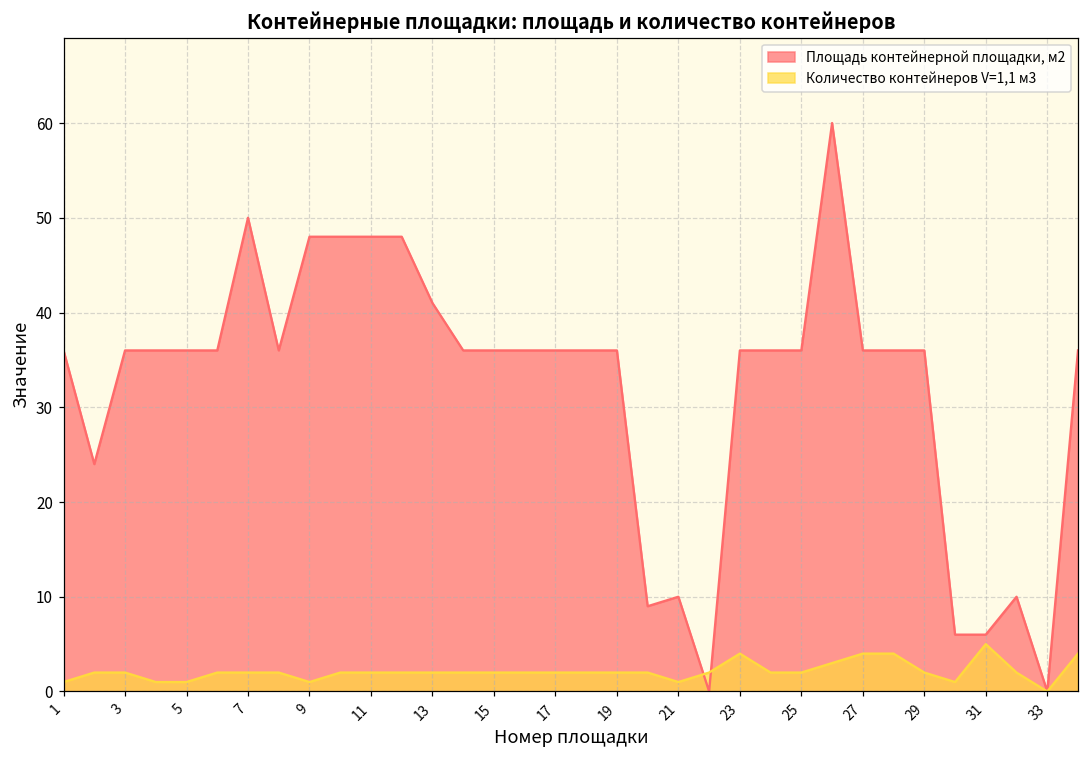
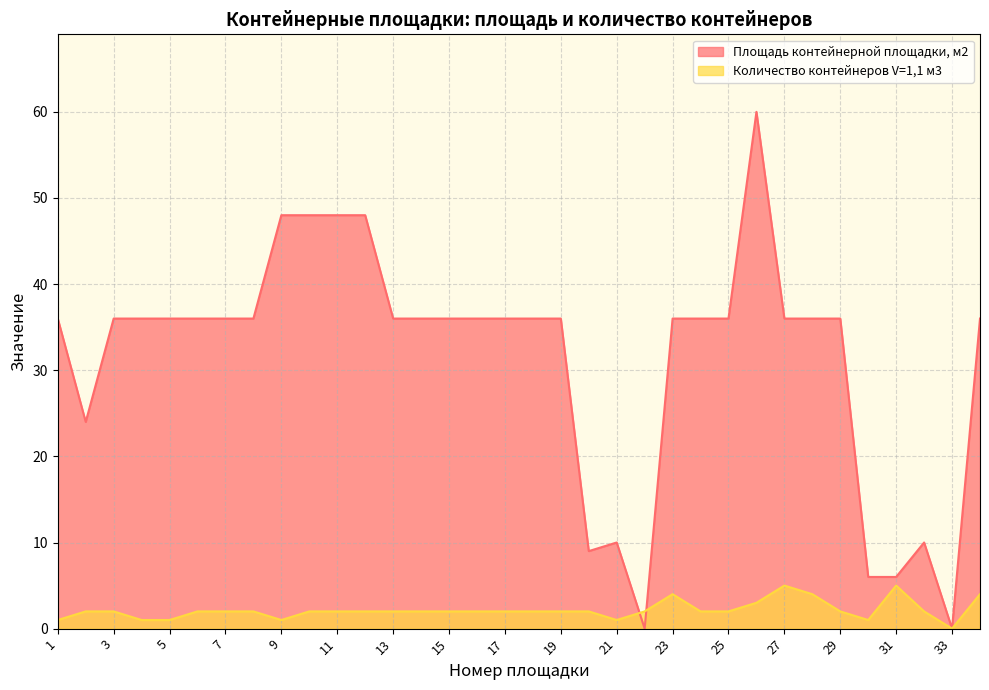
  {
    "Площадь контейнерной площадки, м2": {
      "1": 36,
      "3": 36,
      "5": 36,
-     "7": 50,
+     "7": 36,
      "9": 48,
      "11": 48,
-     "13": 41,
+     "13": 36,
      "15": 36,
      "17": 36,
      "19": 36,
      "21": 10,
      "23": 36,
      "25": 36,
      "27": 36,
      "29": 36,
      "31": 6
    },
    "Количество контейнеров V=1,1 м3": {
      "1": 1,
      "3": 2,
      "5": 1,
      "7": 2,
      "9": 1,
      "11": 2,
      "13": 2,
      "15": 2,
      "17": 2,
      "19": 2,
      "21": 1,
      "23": 4,
      "25": 2,
-     "27": 4,
+     "27": 5,
      "29": 2,
      "31": 5
    }
  }
